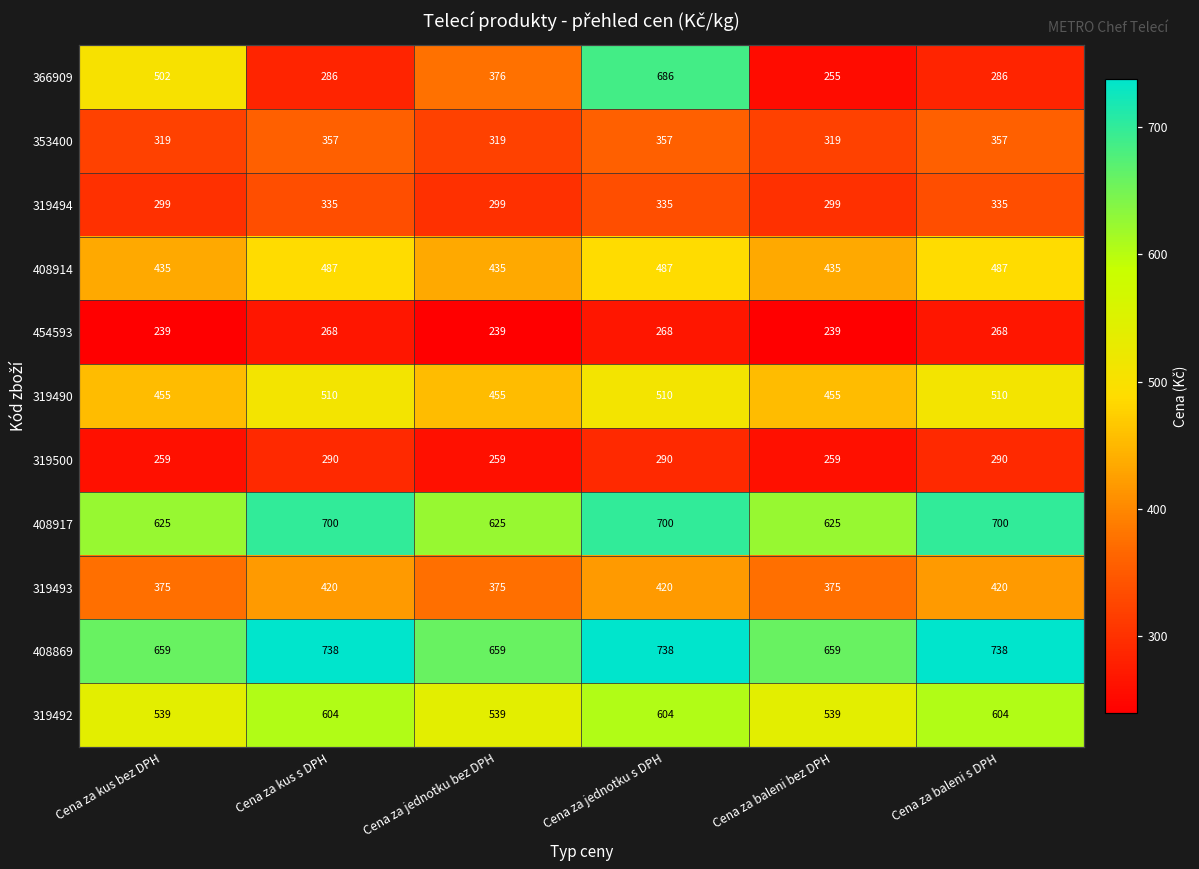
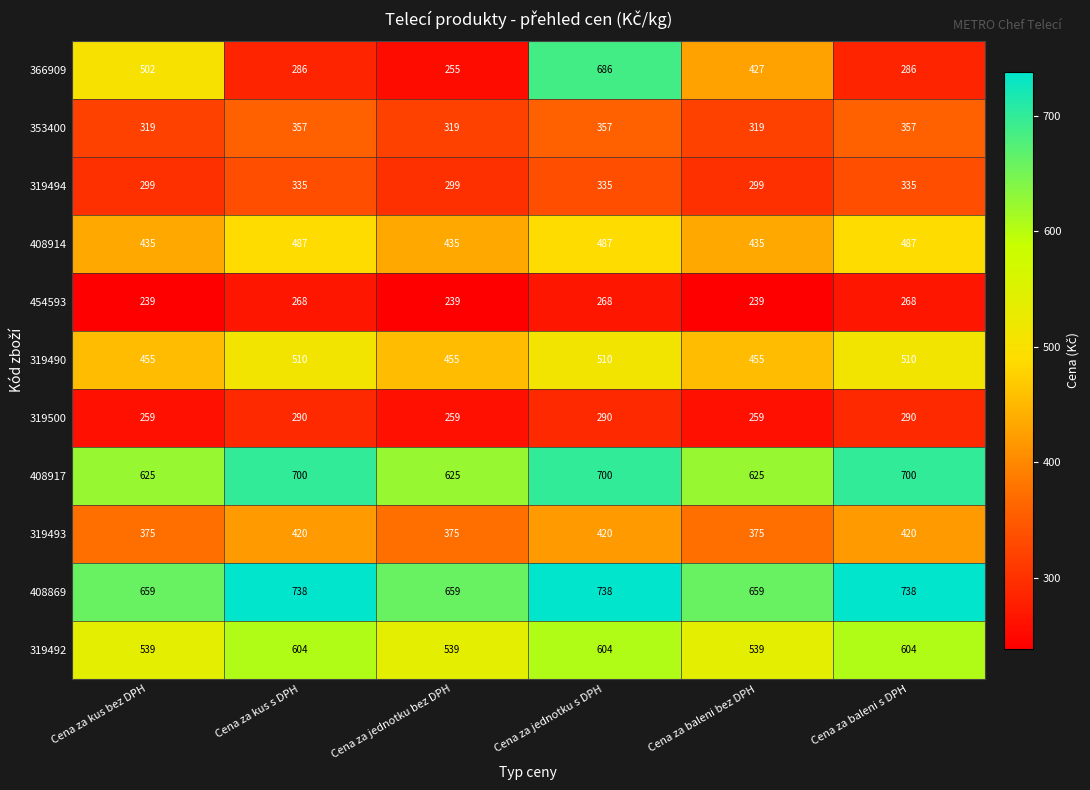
  {
    "366909": {
      "Cena za kus bez DPH": 502,
      "Cena za kus s DPH": 286,
-     "Cena za jednotku bez DPH": 376,
+     "Cena za jednotku bez DPH": 255,
      "Cena za jednotku s DPH": 686,
-     "Cena za baleni bez DPH": 255,
+     "Cena za baleni bez DPH": 427,
      "Cena za baleni s DPH": 286
    },
    "353400": {
      "Cena za kus bez DPH": 319,
      "Cena za kus s DPH": 357,
      "Cena za jednotku bez DPH": 319,
      "Cena za jednotku s DPH": 357,
      "Cena za baleni bez DPH": 319,
      "Cena za baleni s DPH": 357
    },
    "319494": {
      "Cena za kus bez DPH": 299,
      "Cena za kus s DPH": 335,
      "Cena za jednotku bez DPH": 299,
      "Cena za jednotku s DPH": 335,
      "Cena za baleni bez DPH": 299,
      "Cena za baleni s DPH": 335
    },
    "408914": {
      "Cena za kus bez DPH": 435,
      "Cena za kus s DPH": 487,
      "Cena za jednotku bez DPH": 435,
      "Cena za jednotku s DPH": 487,
      "Cena za baleni bez DPH": 435,
      "Cena za baleni s DPH": 487
    },
    "454593": {
      "Cena za kus bez DPH": 239,
      "Cena za kus s DPH": 268,
      "Cena za jednotku bez DPH": 239,
      "Cena za jednotku s DPH": 268,
      "Cena za baleni bez DPH": 239,
      "Cena za baleni s DPH": 268
    },
    "319490": {
      "Cena za kus bez DPH": 455,
      "Cena za kus s DPH": 510,
      "Cena za jednotku bez DPH": 455,
      "Cena za jednotku s DPH": 510,
      "Cena za baleni bez DPH": 455,
      "Cena za baleni s DPH": 510
    },
    "319500": {
      "Cena za kus bez DPH": 259,
      "Cena za kus s DPH": 290,
      "Cena za jednotku bez DPH": 259,
      "Cena za jednotku s DPH": 290,
      "Cena za baleni bez DPH": 259,
      "Cena za baleni s DPH": 290
    },
    "408917": {
      "Cena za kus bez DPH": 625,
      "Cena za kus s DPH": 700,
      "Cena za jednotku bez DPH": 625,
      "Cena za jednotku s DPH": 700,
      "Cena za baleni bez DPH": 625,
      "Cena za baleni s DPH": 700
    },
    "319493": {
      "Cena za kus bez DPH": 375,
      "Cena za kus s DPH": 420,
      "Cena za jednotku bez DPH": 375,
      "Cena za jednotku s DPH": 420,
      "Cena za baleni bez DPH": 375,
      "Cena za baleni s DPH": 420
    },
    "408869": {
      "Cena za kus bez DPH": 659,
      "Cena za kus s DPH": 738,
      "Cena za jednotku bez DPH": 659,
      "Cena za jednotku s DPH": 738,
      "Cena za baleni bez DPH": 659,
      "Cena za baleni s DPH": 738
    },
    "319492": {
      "Cena za kus bez DPH": 539,
      "Cena za kus s DPH": 604,
      "Cena za jednotku bez DPH": 539,
      "Cena za jednotku s DPH": 604,
      "Cena za baleni bez DPH": 539,
      "Cena za baleni s DPH": 604
    }
  }
